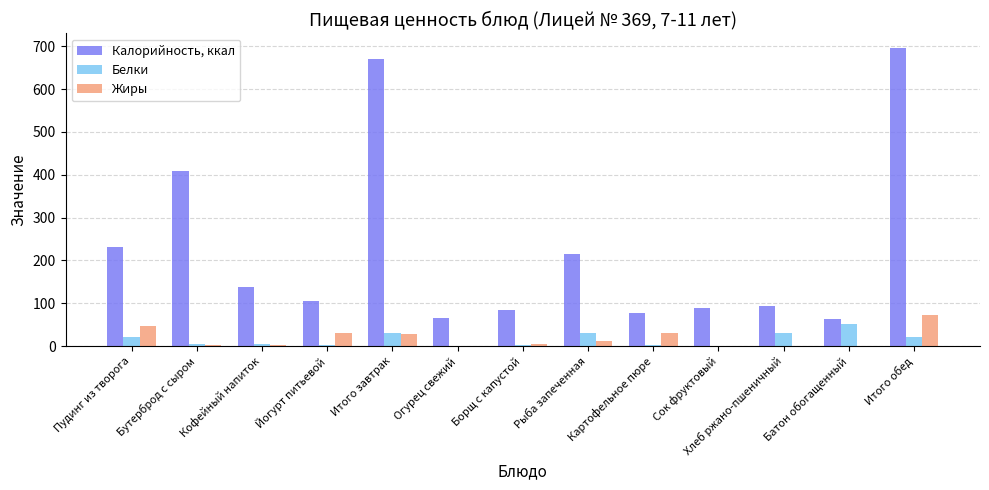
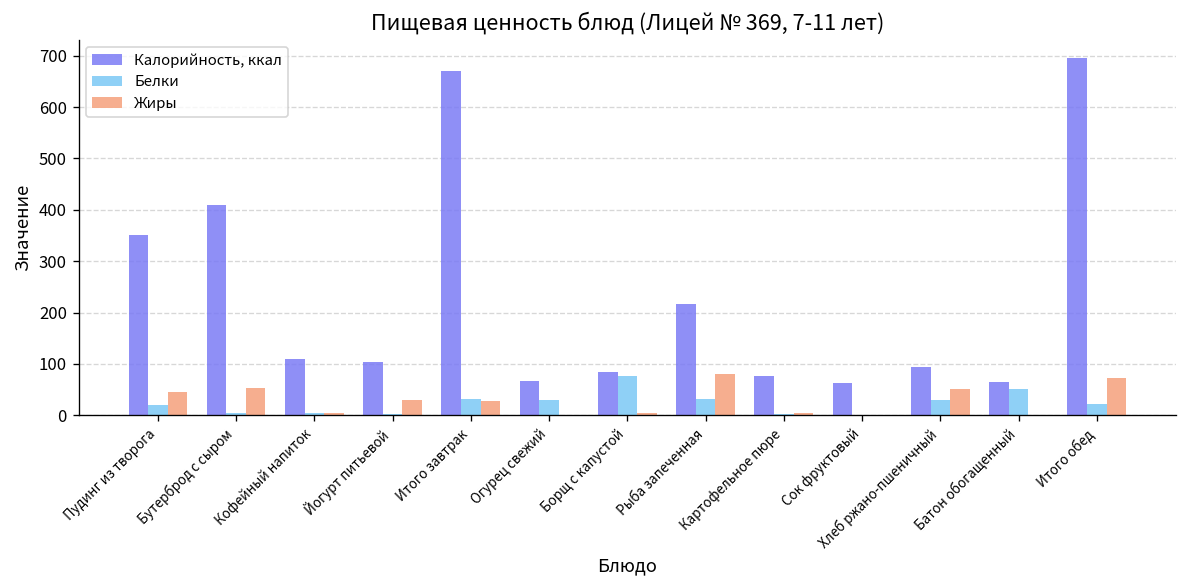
  {
    "Калорийность, ккал": {
-     "Пудинг из творога": 230,
+     "Пудинг из творога": 350,
      "Бутерброд с сыром": 410,
-     "Кофейный напиток": 140,
+     "Кофейный напиток": 110,
      "Йогурт питьевой": 100,
      "Итого завтрак": 670,
      "Огурец свежий": 70,
      "Борщ с капустой": 80,
      "Рыба запеченная": 220,
      "Картофельное пюре": 80,
-     "Сок фруктовый": 90,
+     "Сок фруктовый": 60,
      "Хлеб ржано-пшеничный": 90,
      "Батон обогащенный": 60,
      "Итого обед": 700
    },
    "Белки": {
      "Пудинг из творога": 20,
      "Итого завтрак": 30,
-     "Огурец свежий": 0,
-     "Борщ с капустой": 0,
+     "Огурец свежий": 30,
+     "Борщ с капустой": 80,
      "Рыба запеченная": 30,
      "Сок фруктовый": 0,
      "Хлеб ржано-пшеничный": 30,
      "Батон обогащенный": 50,
      "Итого обед": 20
    },
    "Жиры": {
      "Пудинг из творога": 50,
-     "Бутерброд с сыром": 0,
+     "Бутерброд с сыром": 50,
      "Йогурт питьевой": 30,
      "Итого завтрак": 30,
-     "Рыба запеченная": 10,
-     "Картофельное пюре": 30,
+     "Рыба запеченная": 80,
+     "Картофельное пюре": 10,
      "Сок фруктовый": 0,
-     "Хлеб ржано-пшеничный": 0,
+     "Хлеб ржано-пшеничный": 50,
      "Итого обед": 70
    }
  }
